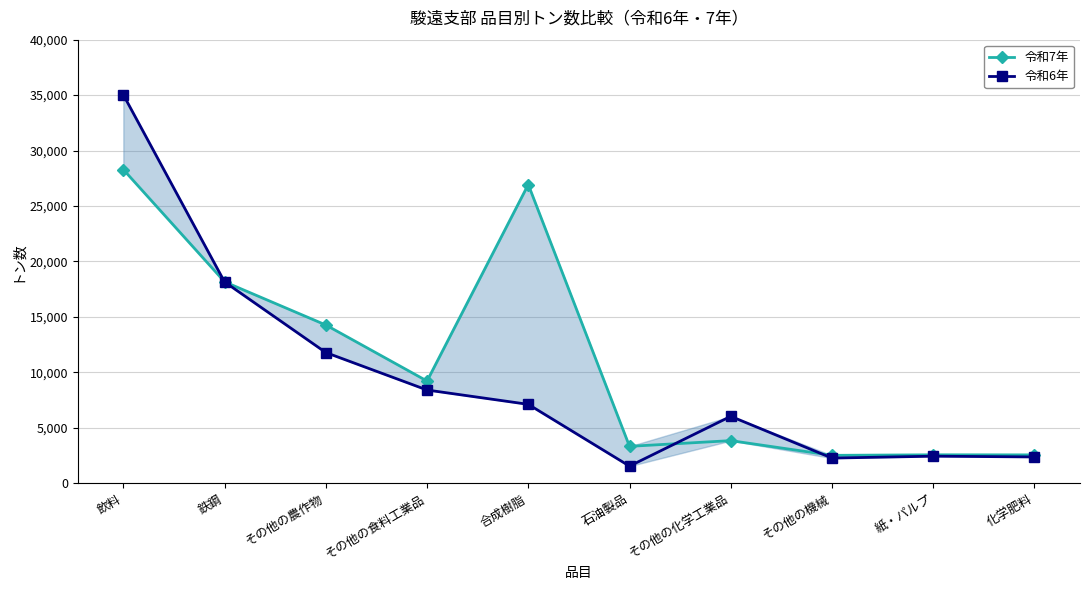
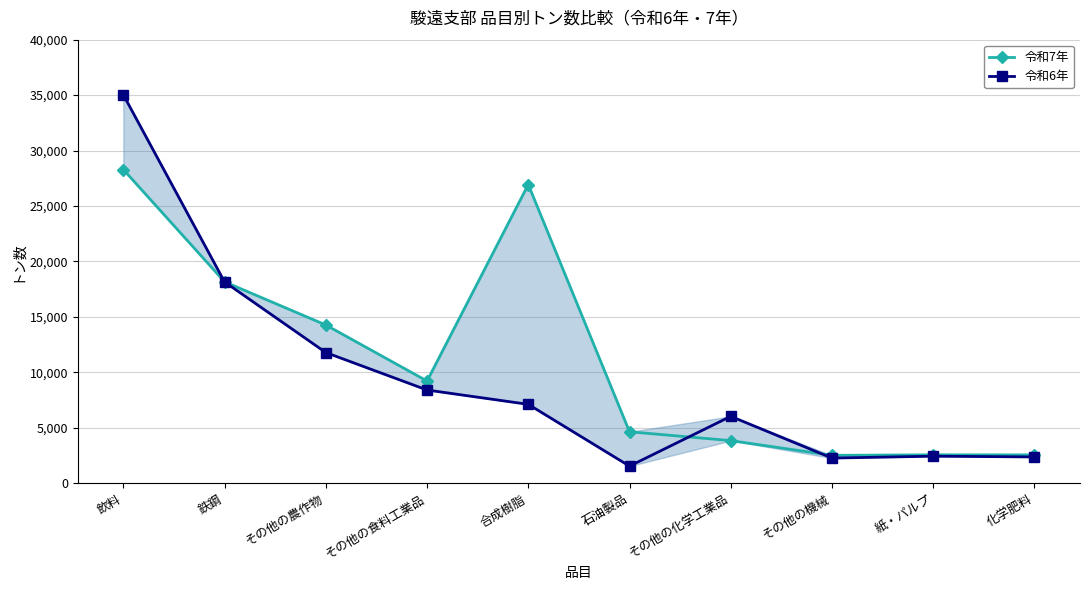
  {
    "令和7年": {
      "飲料": "28,300",
-     "石油製品": "3,300",
+     "石油製品": "4,600",
      "その他の化学工業品": "3,800"
    },
    "令和6年": {
      "その他の農作物": "11,800",
      "その他の食料工業品": "8,400",
      "合成樹脂": "7,100",
      "石油製品": "1,500",
      "その他の機械": "2,300"
    }
  }
